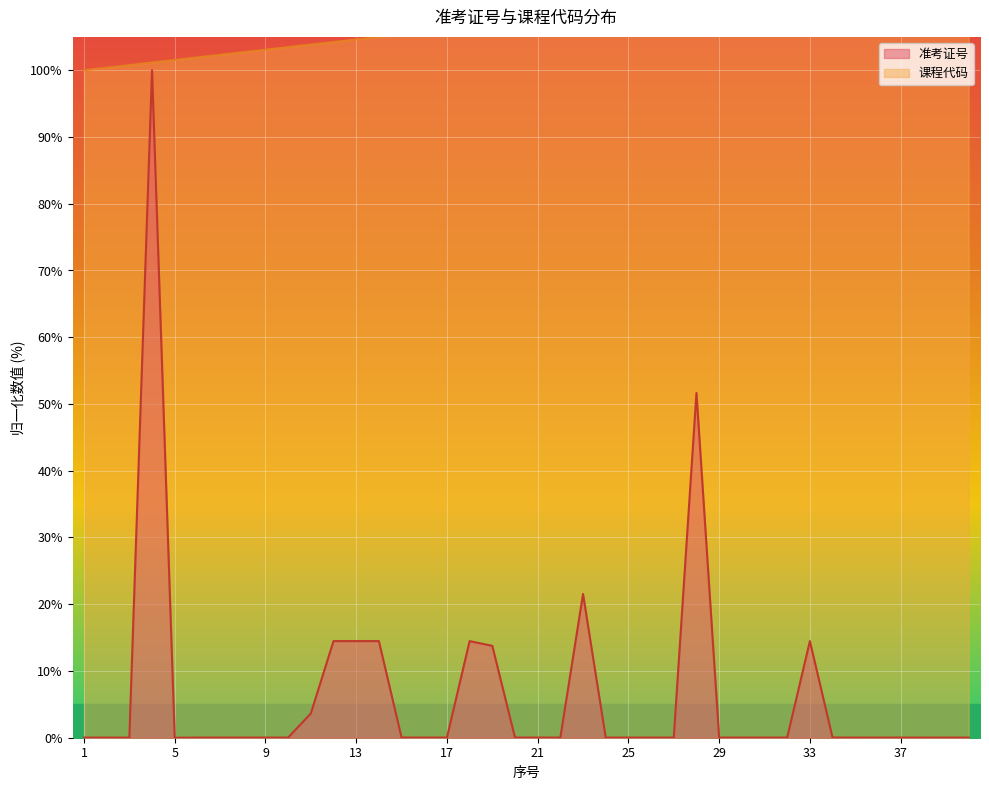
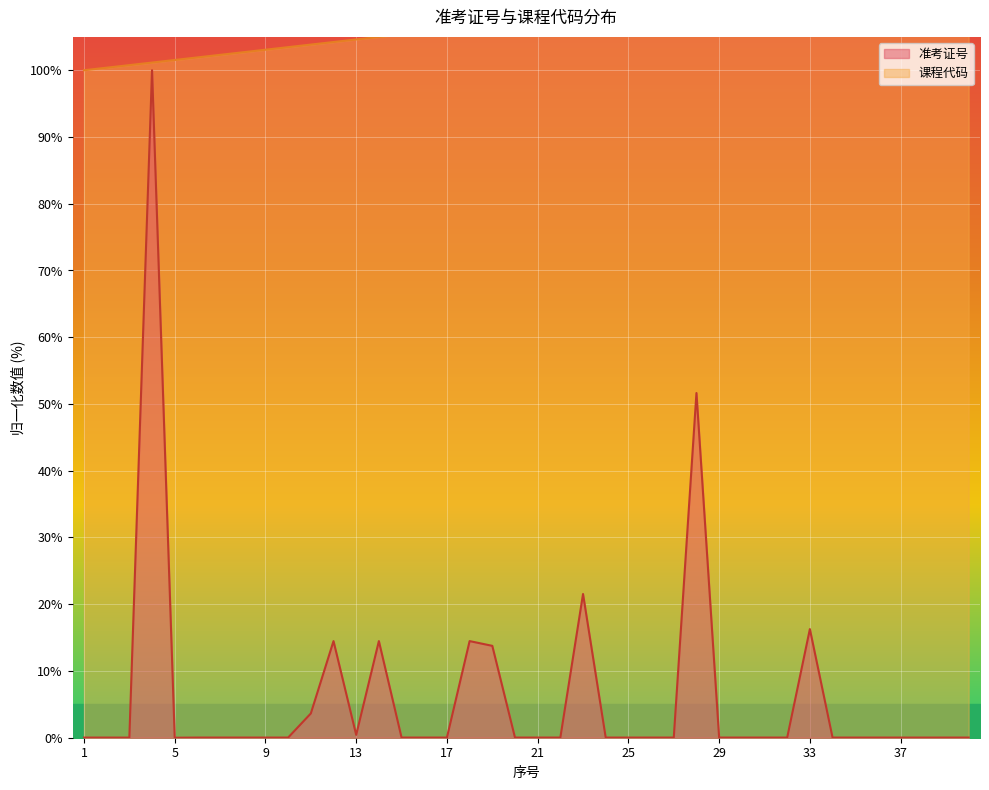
  {
    "准考证号": {
      "1": "0%",
      "5": "0%",
      "9": "0%",
-     "13": "14%",
+     "13": "0%",
      "17": "0%",
      "21": "0%",
      "25": "0%",
      "29": "0%",
-     "33": "14%",
+     "33": "16%",
      "37": "0%"
    },
    "课程代码": {
      "1": "100%",
      "5": "102%",
      "9": "103%",
      "13": "105%"
    }
  }
